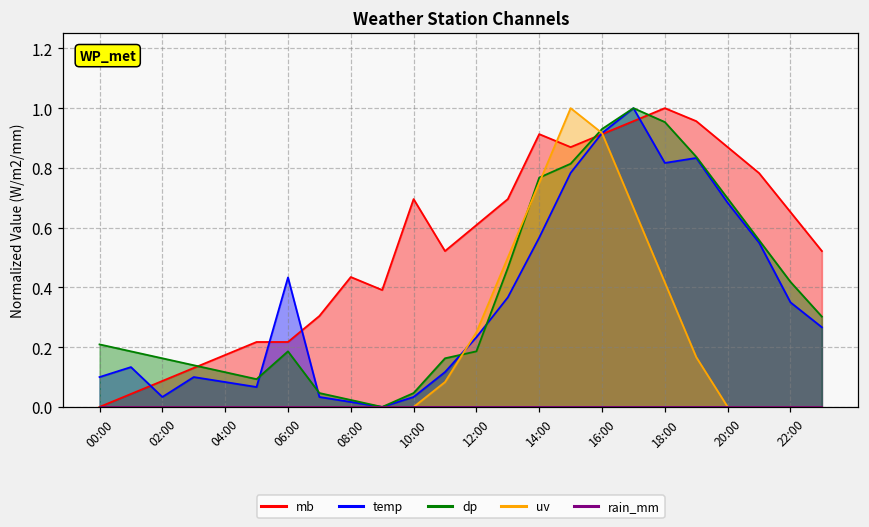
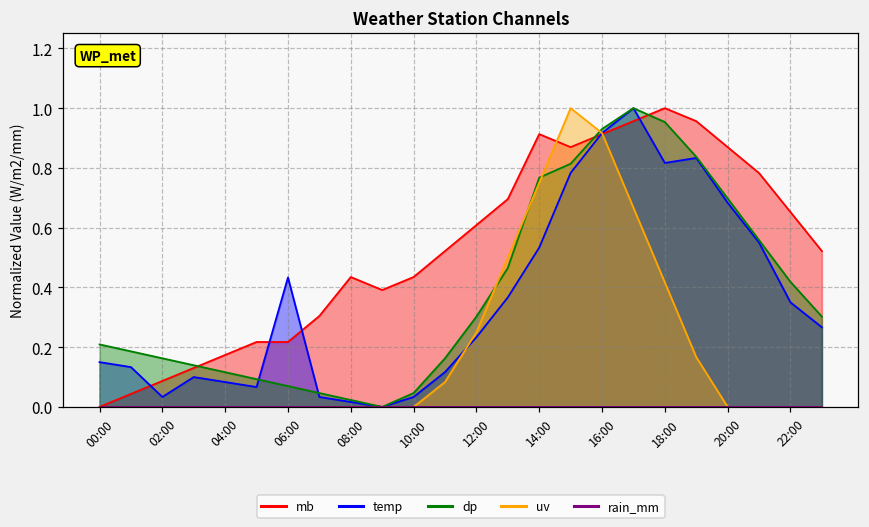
  {
    "mb": {
      "02:00": 0.09,
      "04:00": 0.17,
      "06:00": 0.22,
      "08:00": 0.43,
-     "10:00": 0.70,
+     "10:00": 0.43,
      "12:00": 0.61,
      "14:00": 0.91,
      "18:00": 1.00,
      "20:00": 0.87,
      "22:00": 0.65
    },
    "temp": {
-     "00:00": 0.10,
+     "00:00": 0.15,
      "02:00": 0.03,
      "04:00": 0.08,
      "06:00": 0.43,
      "10:00": 0.03,
      "12:00": 0.23,
-     "14:00": 0.57,
+     "14:00": 0.53,
      "18:00": 0.82,
      "20:00": 0.68,
      "22:00": 0.35
    },
    "dp": {
      "00:00": 0.21,
      "02:00": 0.16,
      "04:00": 0.12,
-     "06:00": 0.19,
+     "06:00": 0.07,
      "10:00": 0.05,
-     "12:00": 0.19,
+     "12:00": 0.30,
      "14:00": 0.77,
      "16:00": 0.93,
      "18:00": 0.95,
      "20:00": 0.70,
      "22:00": 0.42
    },
    "uv": {
      "12:00": 0.25,
      "14:00": 0.75,
      "18:00": 0.42
    },
    "rain_mm": {
      "12:00": 0.00,
      "14:00": 0.00,
      "16:00": 0.00,
      "18:00": 0.00
    }
  }
